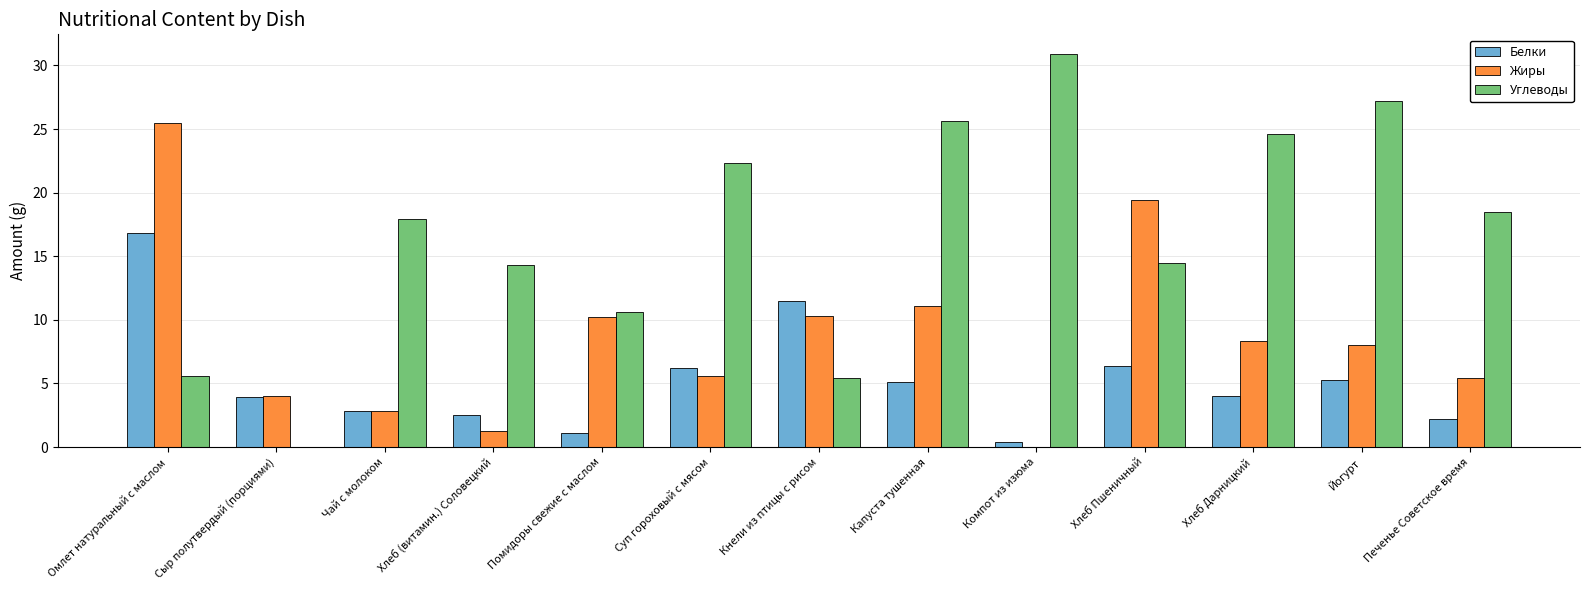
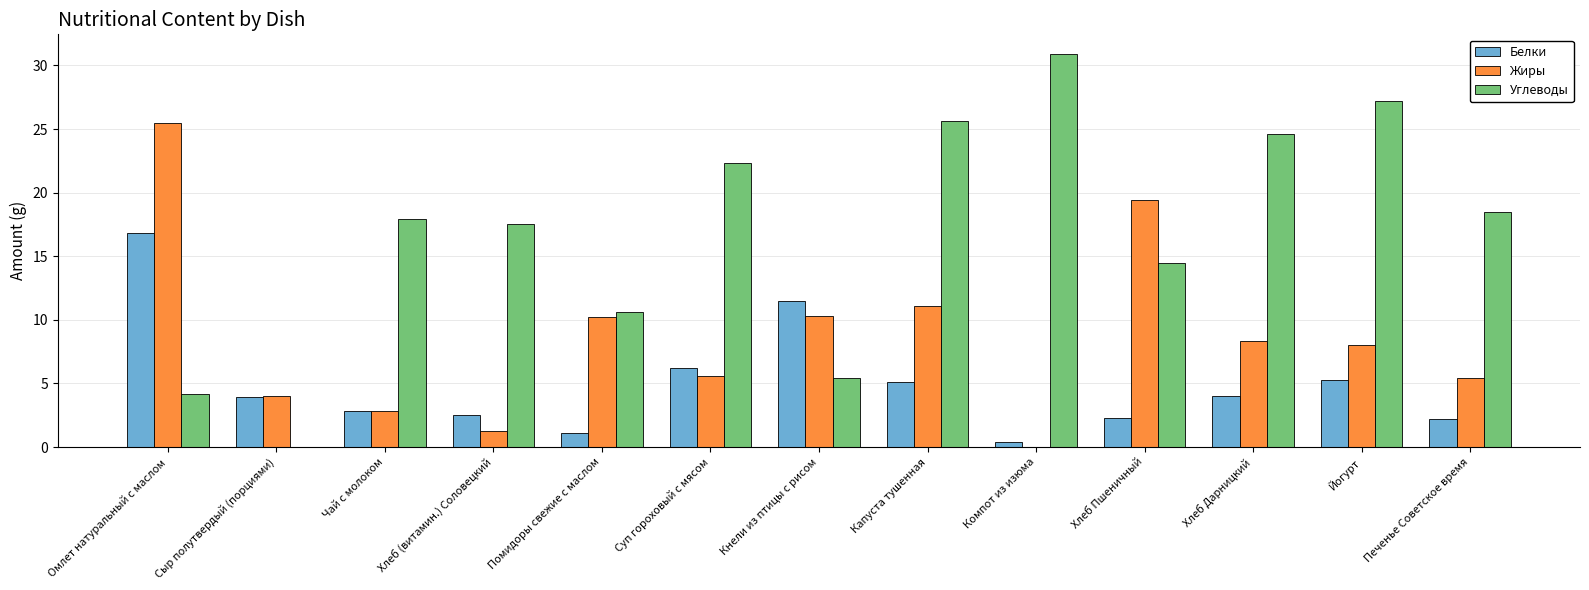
  {
    "Белки": {
      "Омлет натуральный с маслом": 16.8,
      "Сыр полутвердый (порциями)": 3.9,
      "Чай с молоком": 2.8,
      "Хлеб (витамин.) Соловецкий": 2.5,
      "Помидоры свежие с маслом": 1.1,
      "Суп гороховый с мясом": 6.2,
      "Кнели из птицы с рисом": 11.5,
      "Капуста тушенная": 5.1,
      "Компот из изюма": 0.4,
-     "Хлеб Пшеничный": 6.4,
+     "Хлеб Пшеничный": 2.3,
      "Хлеб Дарницкий": 4.0,
      "Йогурт": 5.3,
      "Печенье Советское время": 2.2
    },
    "Жиры": {
      "Омлет натуральный с маслом": 25.5,
      "Сыр полутвердый (порциями)": 4.0,
      "Чай с молоком": 2.8,
      "Хлеб (витамин.) Соловецкий": 1.3,
      "Помидоры свежие с маслом": 10.2,
      "Суп гороховый с мясом": 5.6,
      "Кнели из птицы с рисом": 10.3,
      "Капуста тушенная": 11.1,
      "Компот из изюма": 0.0,
      "Хлеб Пшеничный": 19.4,
      "Хлеб Дарницкий": 8.3,
      "Йогурт": 8.0,
      "Печенье Советское время": 5.4
    },
    "Углеводы": {
-     "Омлет натуральный с маслом": 5.6,
+     "Омлет натуральный с маслом": 4.2,
      "Сыр полутвердый (порциями)": 0.0,
      "Чай с молоком": 17.9,
-     "Хлеб (витамин.) Соловецкий": 14.3,
+     "Хлеб (витамин.) Соловецкий": 17.5,
      "Помидоры свежие с маслом": 10.6,
      "Суп гороховый с мясом": 22.3,
      "Кнели из птицы с рисом": 5.4,
      "Капуста тушенная": 25.6,
      "Компот из изюма": 30.9,
      "Хлеб Пшеничный": 14.5,
      "Хлеб Дарницкий": 24.6,
      "Йогурт": 27.2,
      "Печенье Советское время": 18.5
    }
  }
